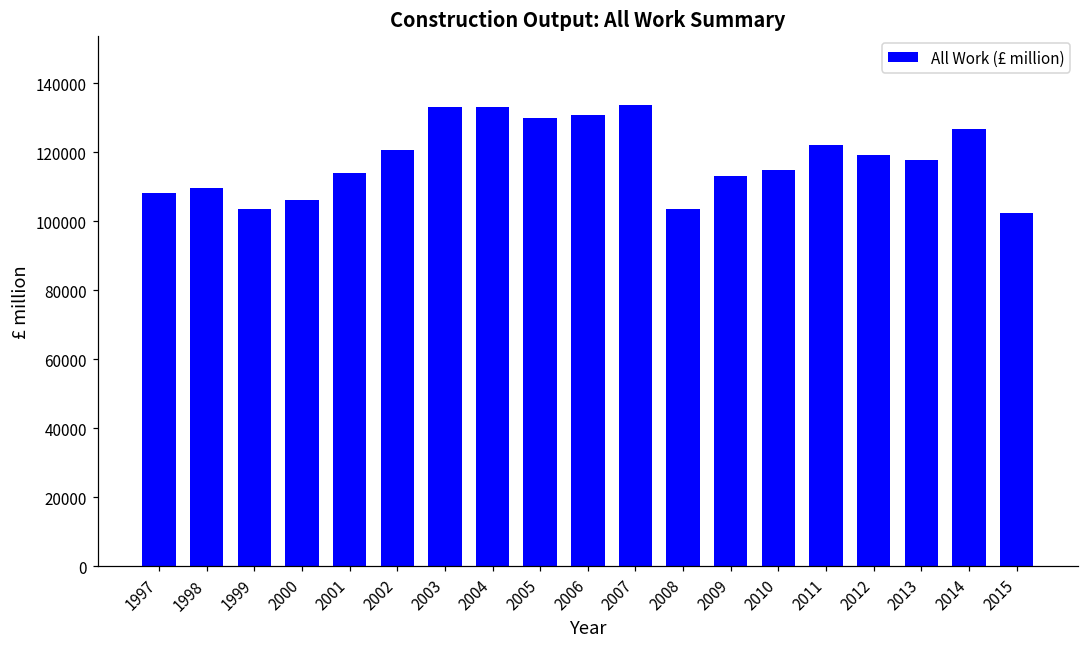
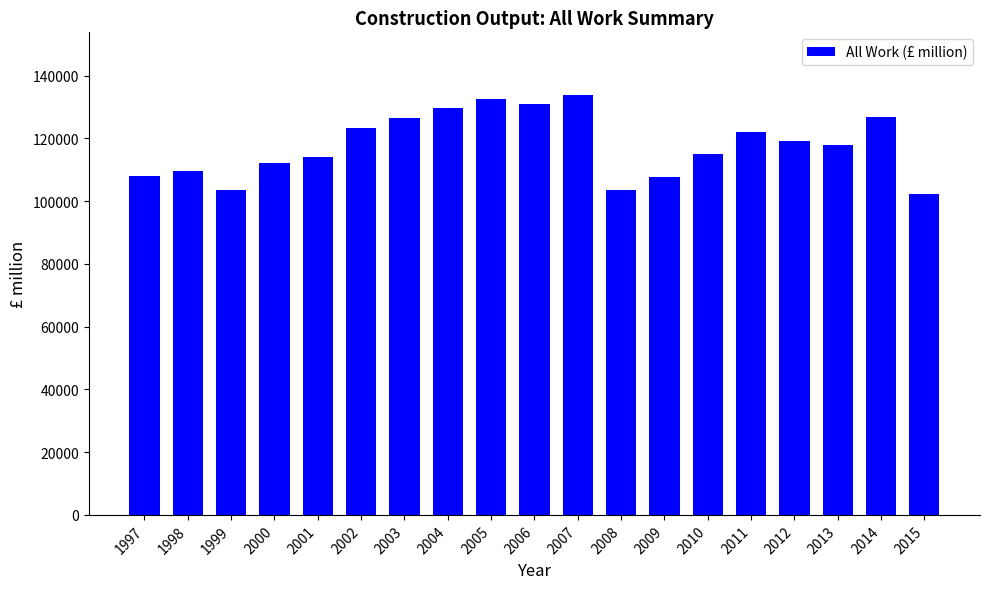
  {
    "1997": 108000,
    "1998": 110000,
    "1999": 104000,
-   "2000": 106000,
+   "2000": 112000,
    "2001": 114000,
-   "2002": 121000,
-   "2003": 133000,
-   "2004": 133000,
-   "2005": 130000,
+   "2002": 123000,
+   "2003": 126000,
+   "2004": 130000,
+   "2005": 132000,
    "2006": 131000,
    "2007": 134000,
    "2008": 103000,
-   "2009": 113000,
+   "2009": 108000,
    "2010": 115000,
    "2011": 122000,
    "2012": 119000,
    "2013": 118000,
    "2014": 127000,
    "2015": 102000
  }
